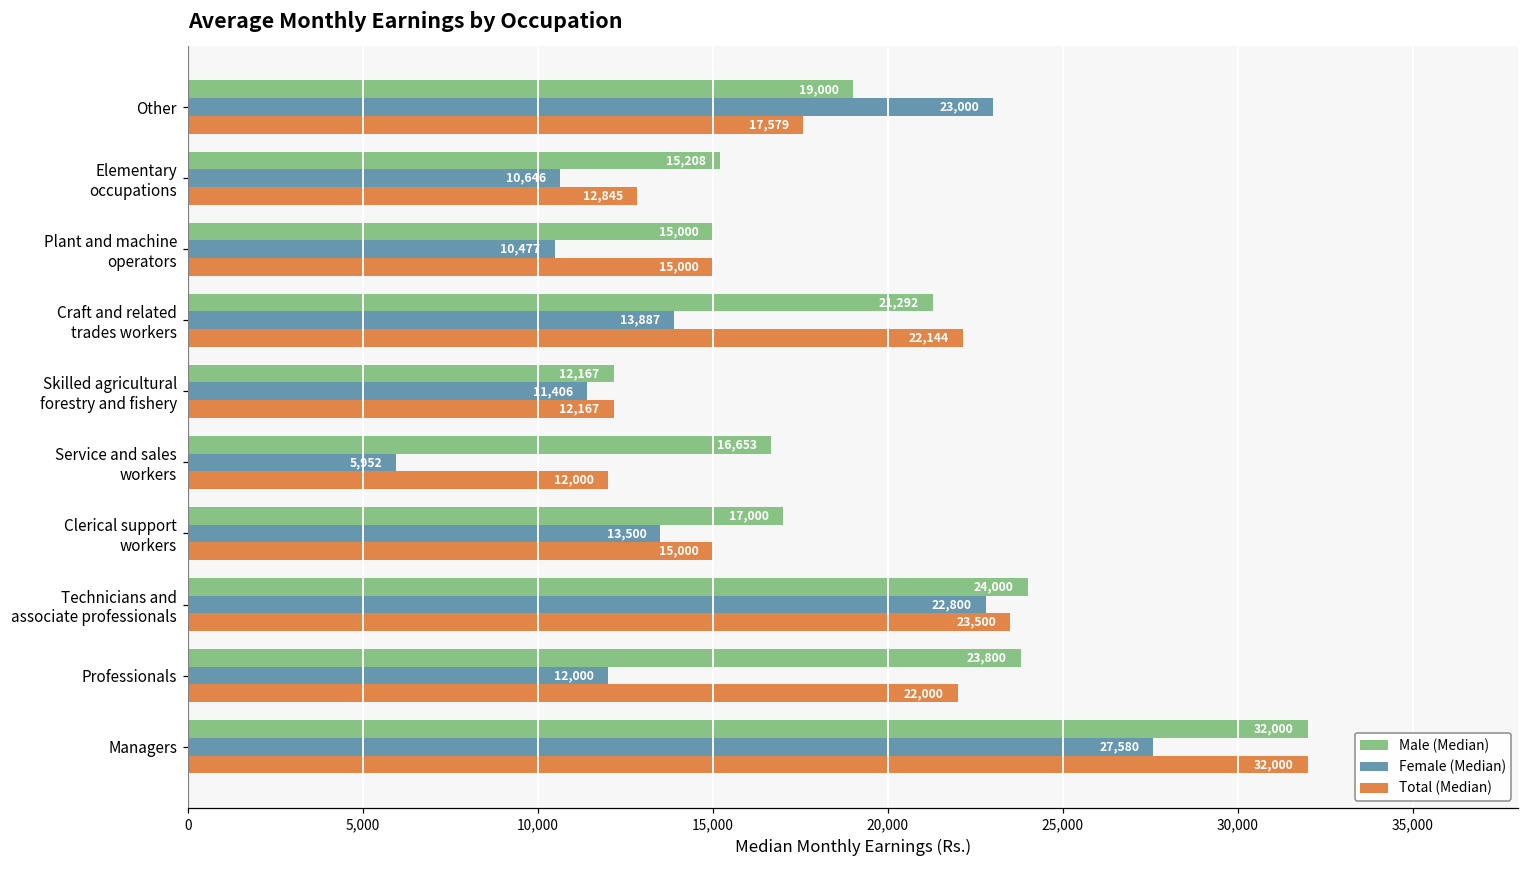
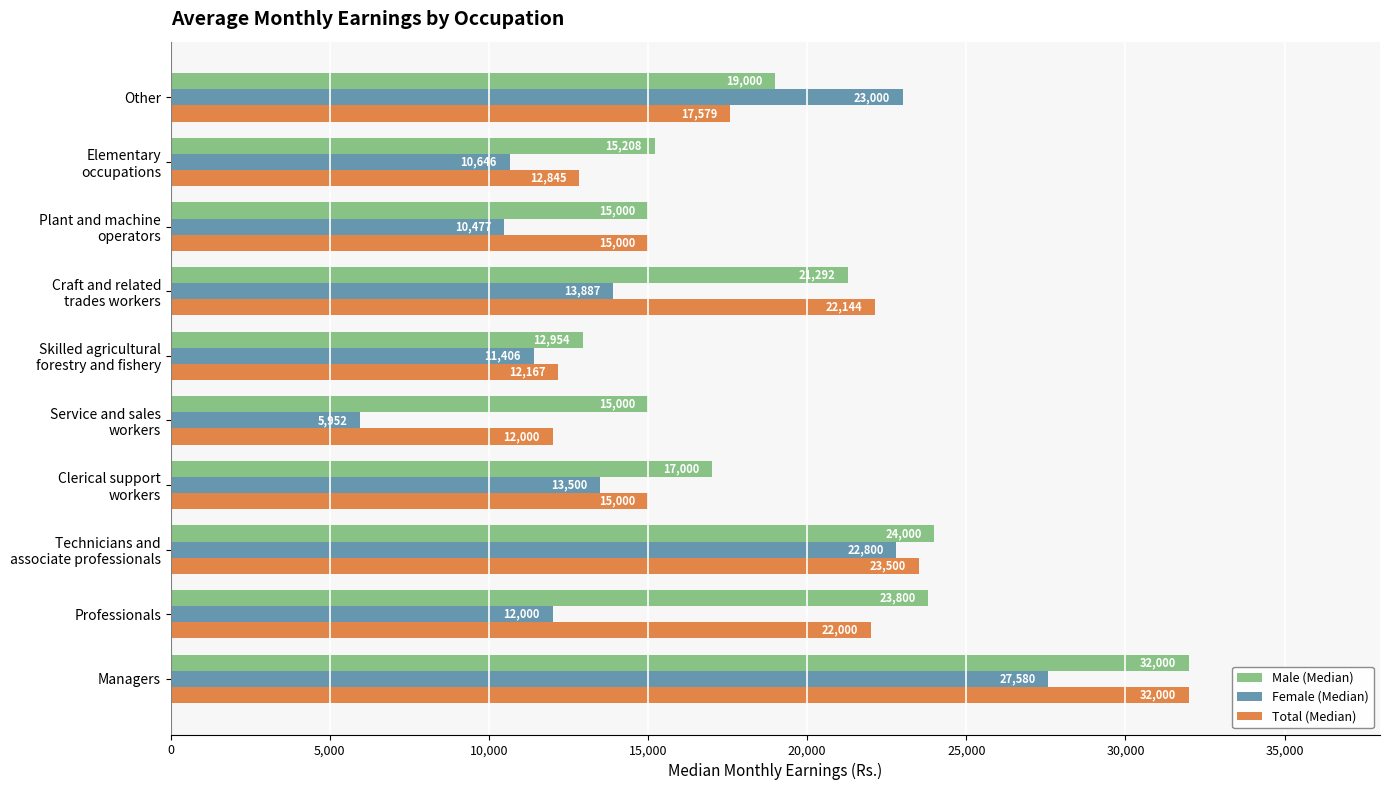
  {
    "Male (Median)": {
      "Other": "19,000",
      "Elementary occupations": "15,208",
      "Plant and machine operators": "15,000",
      "Craft and related trades workers": "21,292",
-     "Skilled agricultural forestry and fishery": "12,167",
-     "Service and sales workers": "16,653",
+     "Skilled agricultural forestry and fishery": "12,954",
+     "Service and sales workers": "15,000",
      "Clerical support workers": "17,000",
      "Technicians and associate professionals": "24,000",
      "Professionals": "23,800",
      "Managers": "32,000"
    },
    "Female (Median)": {
      "Other": "23,000",
      "Elementary occupations": "10,646",
      "Plant and machine operators": "10,477",
      "Craft and related trades workers": "13,887",
      "Skilled agricultural forestry and fishery": "11,406",
      "Service and sales workers": "5,952",
      "Clerical support workers": "13,500",
      "Technicians and associate professionals": "22,800",
      "Professionals": "12,000",
      "Managers": "27,580"
    },
    "Total (Median)": {
      "Other": "17,579",
      "Elementary occupations": "12,845",
      "Plant and machine operators": "15,000",
      "Craft and related trades workers": "22,144",
      "Skilled agricultural forestry and fishery": "12,167",
      "Service and sales workers": "12,000",
      "Clerical support workers": "15,000",
      "Technicians and associate professionals": "23,500",
      "Professionals": "22,000",
      "Managers": "32,000"
    }
  }
